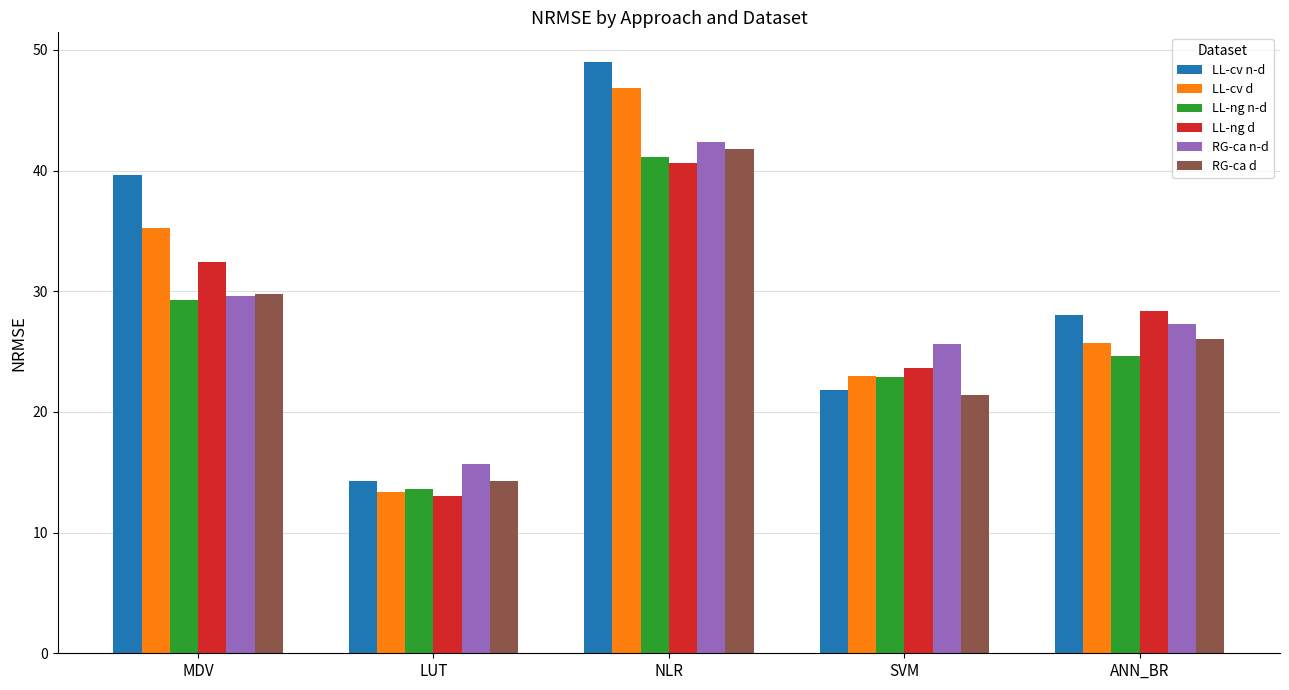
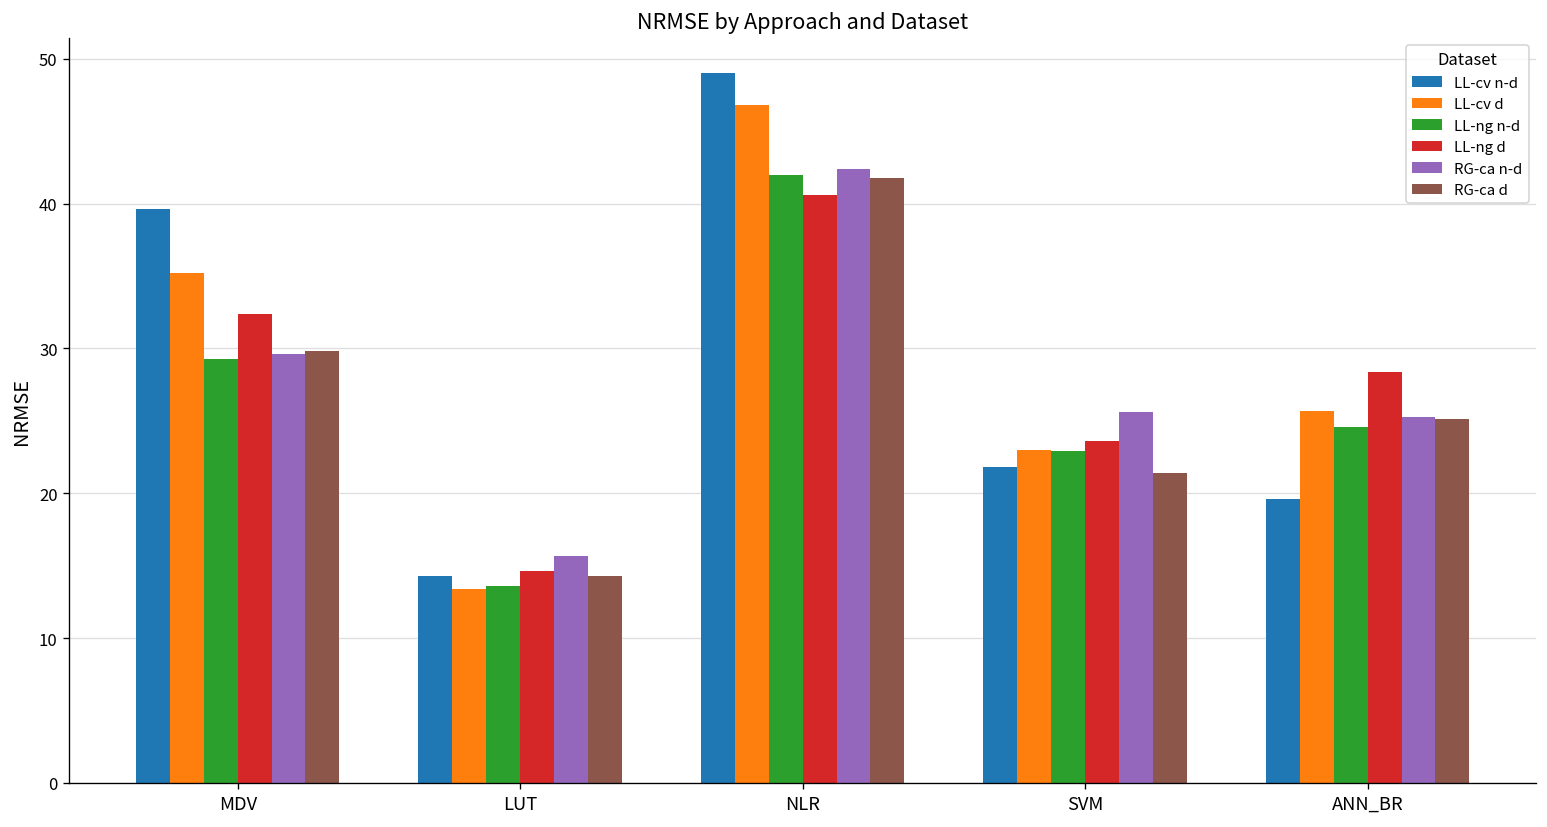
  {
    "LL-cv n-d": {
      "MDV": 39.6,
      "LUT": 14.3,
      "NLR": 49.0,
      "SVM": 21.8,
-     "ANN_BR": 28.0
+     "ANN_BR": 19.6
    },
    "LL-cv d": {
      "MDV": 35.2,
      "LUT": 13.4,
      "NLR": 46.8,
      "SVM": 23.0,
      "ANN_BR": 25.7
    },
    "LL-ng n-d": {
      "MDV": 29.3,
      "LUT": 13.6,
-     "NLR": 41.1,
+     "NLR": 42.0,
      "SVM": 22.9,
      "ANN_BR": 24.6
    },
    "LL-ng d": {
      "MDV": 32.4,
-     "LUT": 13.0,
+     "LUT": 14.6,
      "NLR": 40.6,
      "SVM": 23.6,
      "ANN_BR": 28.4
    },
    "RG-ca n-d": {
      "MDV": 29.6,
      "LUT": 15.7,
      "NLR": 42.4,
      "SVM": 25.6,
-     "ANN_BR": 27.3
+     "ANN_BR": 25.3
    },
    "RG-ca d": {
      "MDV": 29.8,
      "LUT": 14.3,
      "NLR": 41.8,
      "SVM": 21.4,
-     "ANN_BR": 26.0
+     "ANN_BR": 25.1
    }
  }
